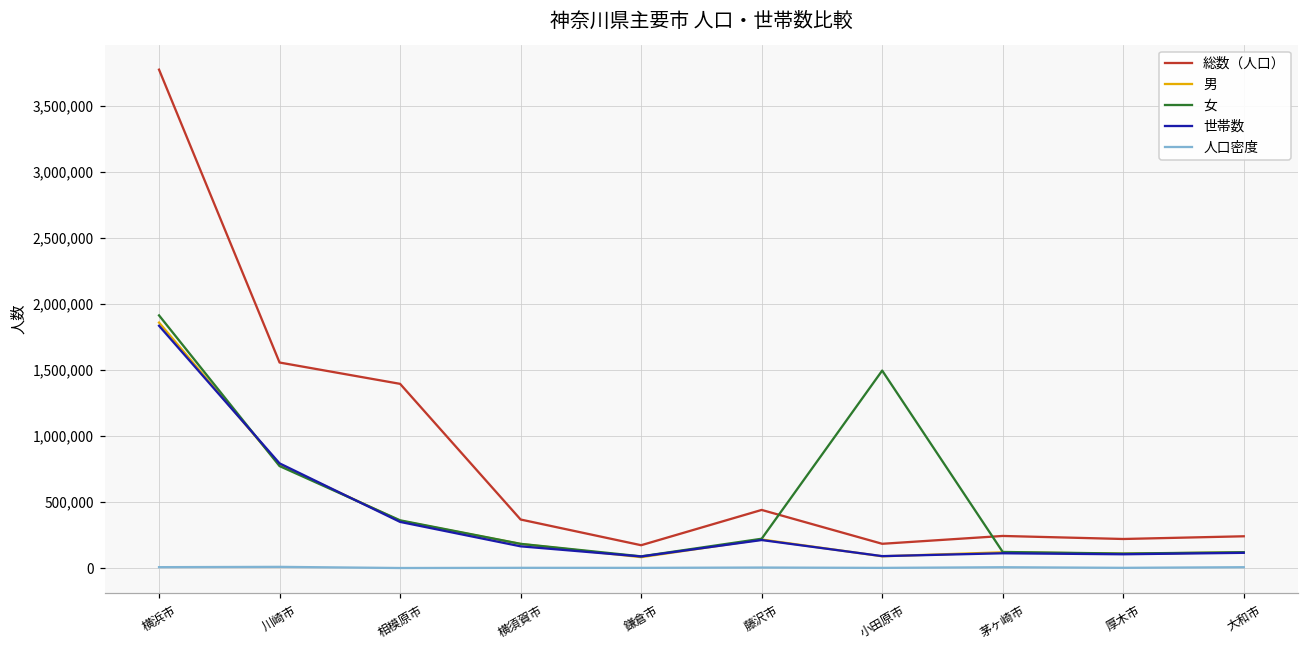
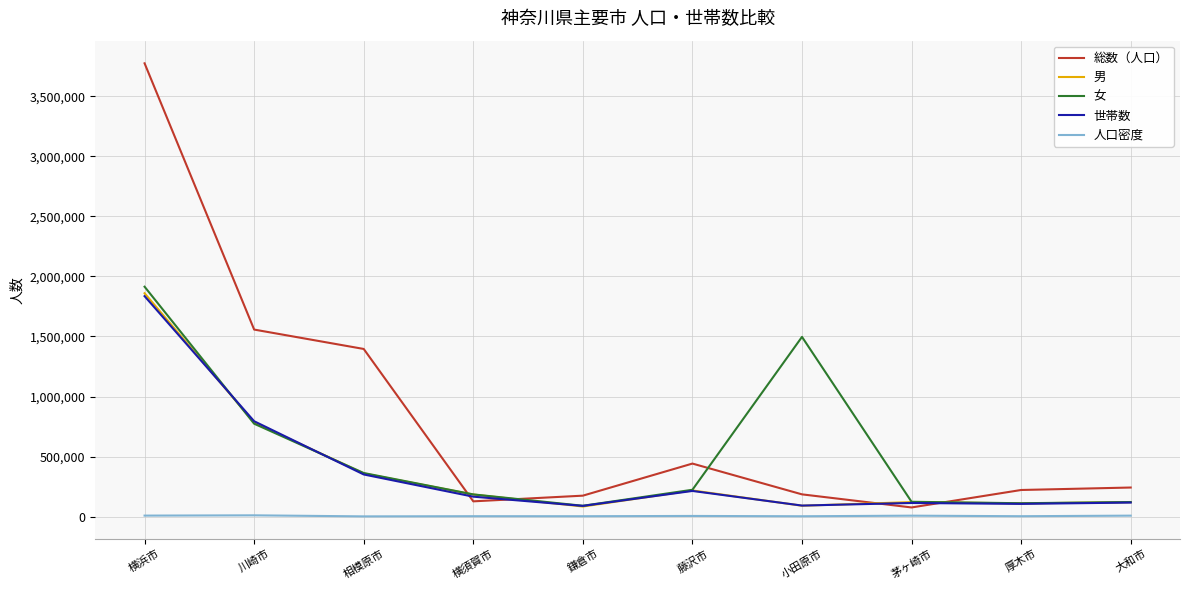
  {
    "総数（人口）": {
      "横浜市": "3,770,000",
      "川崎市": "1,560,000",
      "相模原市": "1,400,000",
-     "横須賀市": "370,000",
+     "横須賀市": "130,000",
      "鎌倉市": "170,000",
      "藤沢市": "440,000",
      "小田原市": "190,000",
-     "茅ヶ崎市": "240,000",
+     "茅ヶ崎市": "80,000",
      "厚木市": "220,000",
      "大和市": "240,000"
    },
    "男": {
      "横浜市": "1,860,000"
    },
    "女": {
      "横浜市": "1,910,000",
      "小田原市": "1,500,000"
    },
    "世帯数": {
      "横浜市": "1,840,000"
    },
    "人口密度": {
      "横浜市": "10,000",
      "川崎市": "10,000",
      "相模原市": "0",
      "横須賀市": "0",
      "鎌倉市": "0",
      "藤沢市": "10,000",
      "小田原市": "0",
      "茅ヶ崎市": "10,000",
      "厚木市": "0",
      "大和市": "10,000"
    }
  }
